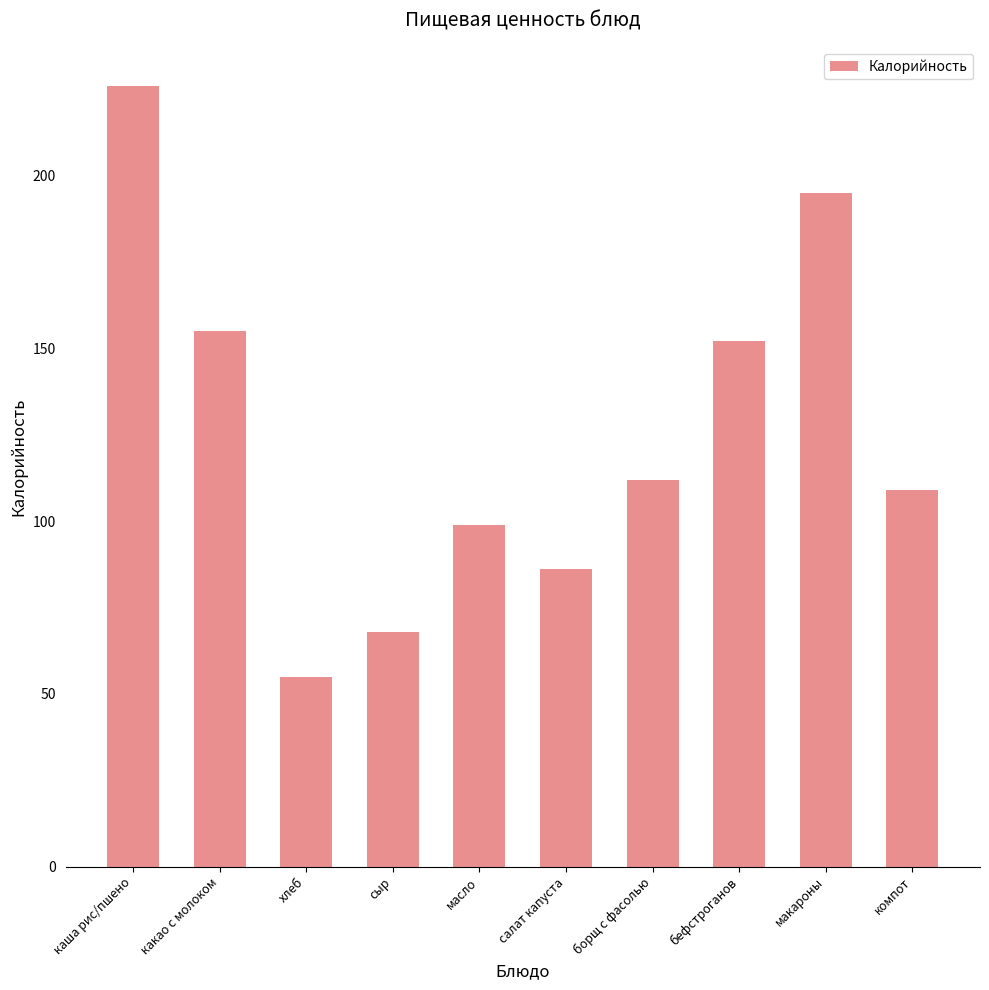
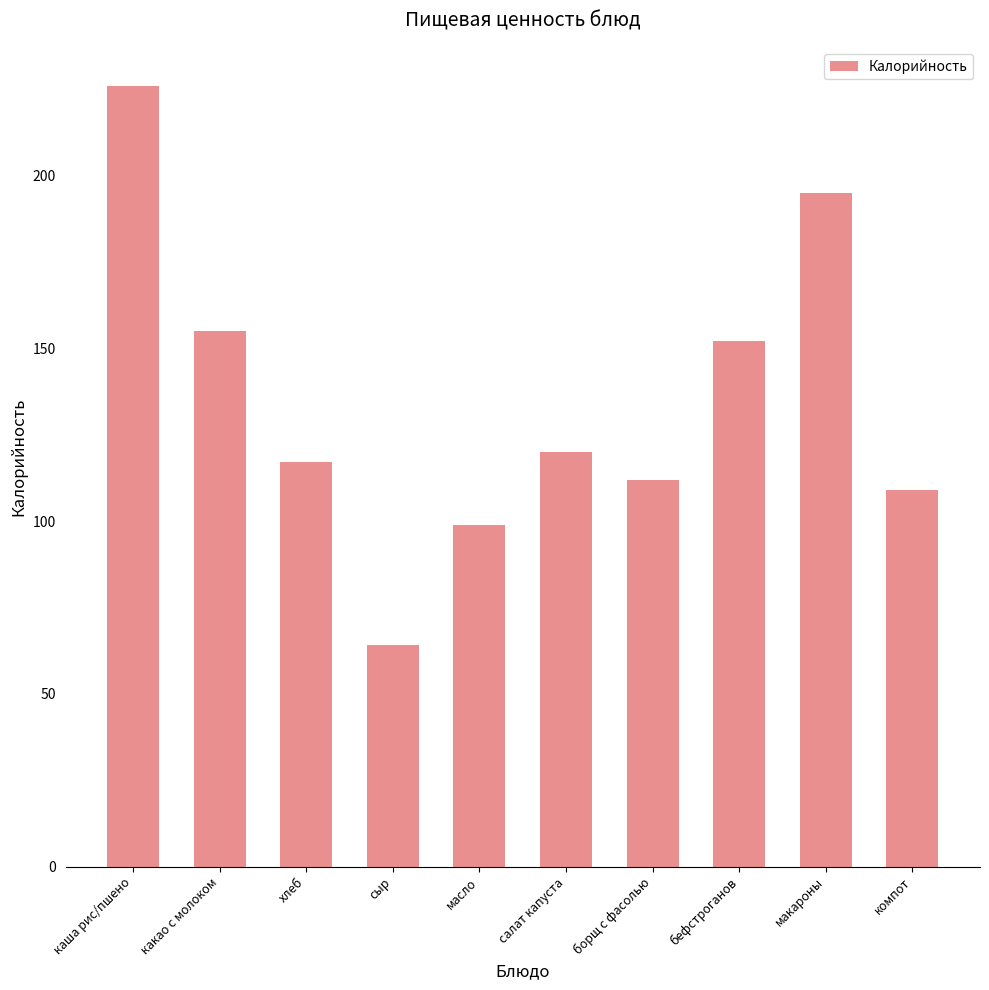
  {
    "каша рис/пшено": 226,
    "какао с молоком": 155,
-   "хлеб": 55,
-   "сыр": 68,
+   "хлеб": 117,
+   "сыр": 64,
    "масло": 99,
-   "салат капуста": 86,
+   "салат капуста": 120,
    "борщ с фасолью": 112,
    "бефстроганов": 152,
    "макароны": 195,
    "компот": 109
  }
